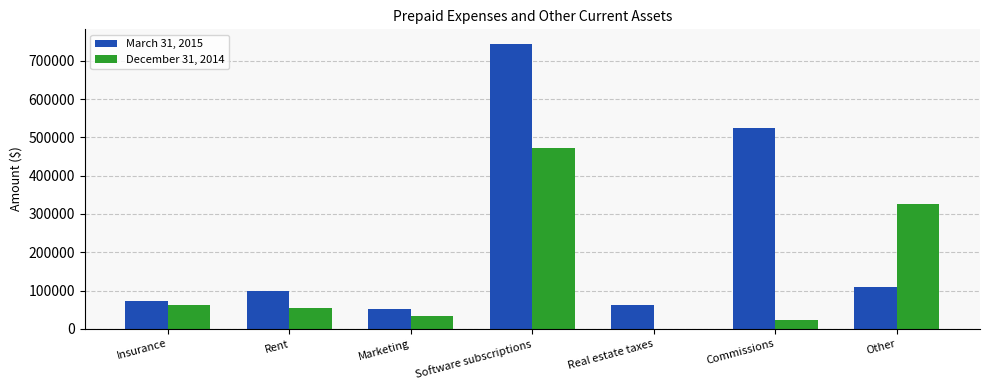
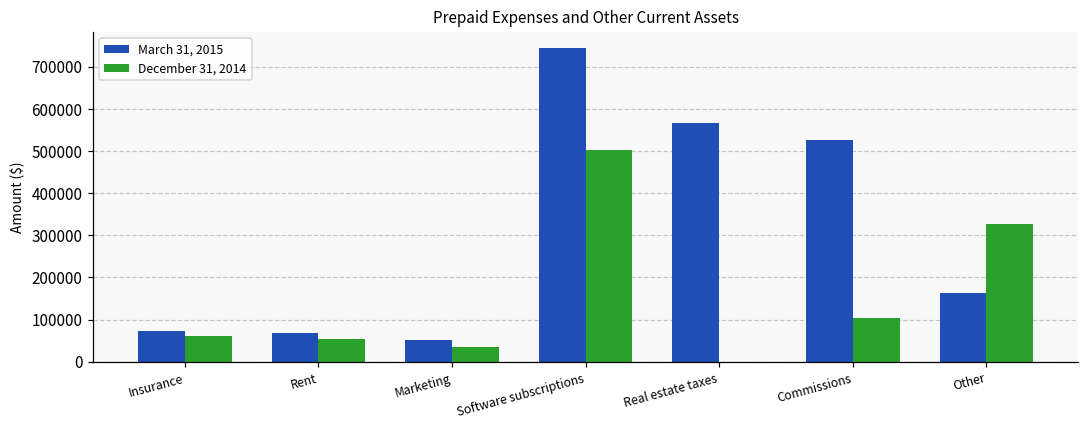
  {
    "March 31, 2015": {
      "Insurance": 70000,
-     "Rent": 100000,
+     "Rent": 70000,
      "Marketing": 50000,
      "Software subscriptions": 750000,
-     "Real estate taxes": 60000,
+     "Real estate taxes": 570000,
      "Commissions": 530000,
-     "Other": 110000
+     "Other": 160000
    },
    "December 31, 2014": {
      "Insurance": 60000,
      "Rent": 50000,
      "Marketing": 30000,
-     "Software subscriptions": 470000,
+     "Software subscriptions": 500000,
      "Real estate taxes": 0,
-     "Commissions": 20000,
+     "Commissions": 100000,
      "Other": 330000
    }
  }
